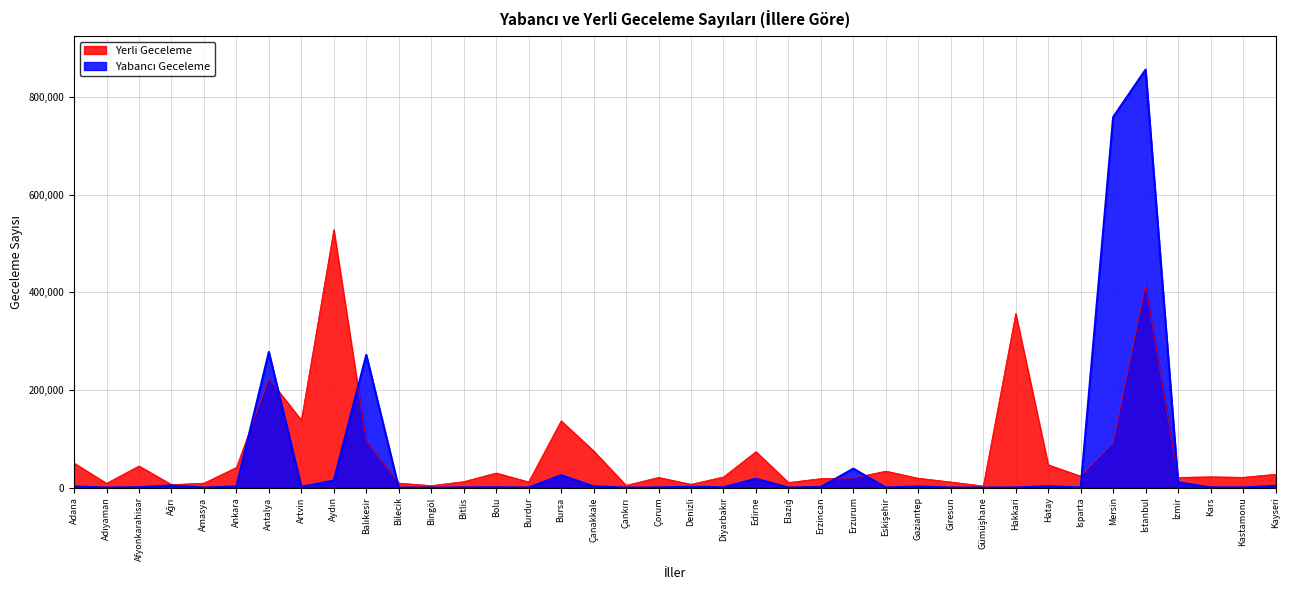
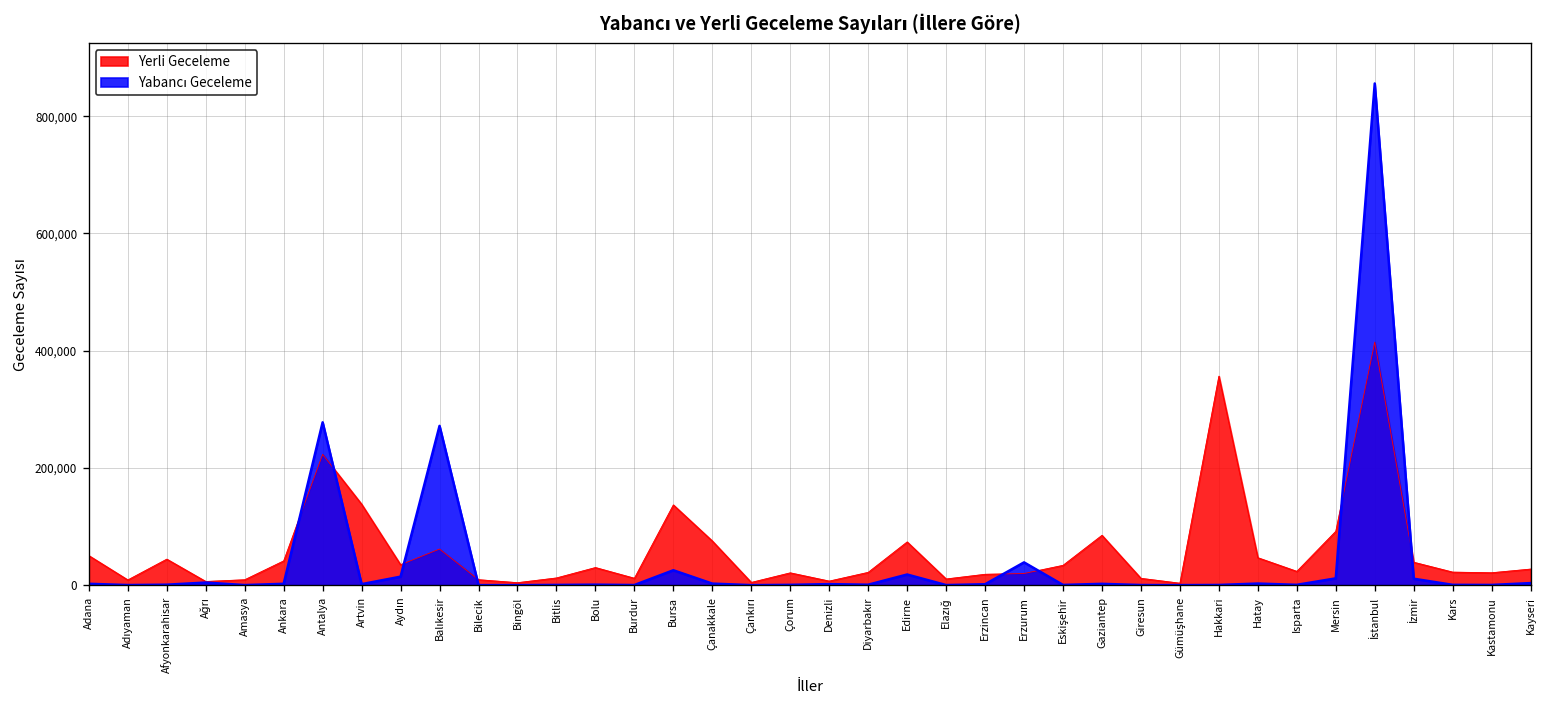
  {
    "Yerli Geceleme": {
      "Adana": "50,000",
      "Adıyaman": "10,000",
      "Afyonkarahisar": "40,000",
      "Amasya": "10,000",
      "Ankara": "40,000",
      "Antalya": "220,000",
      "Artvin": "140,000",
-     "Aydın": "530,000",
-     "Balıkesir": "100,000",
+     "Aydın": "30,000",
+     "Balıkesir": "60,000",
      "Bilecik": "10,000",
      "Bitlis": "10,000",
      "Bolu": "30,000",
      "Burdur": "10,000",
      "Bursa": "140,000",
      "Çanakkale": "80,000",
      "Çorum": "20,000",
      "Diyarbakır": "20,000",
      "Edirne": "70,000",
      "Elazığ": "10,000",
      "Erzincan": "20,000",
      "Erzurum": "20,000",
      "Eskişehir": "30,000",
-     "Gaziantep": "20,000",
+     "Gaziantep": "80,000",
      "Giresun": "10,000",
      "Hakkari": "360,000",
      "Hatay": "50,000",
      "Isparta": "20,000",
      "Mersin": "90,000",
      "İstanbul": "410,000",
-     "İzmir": "20,000",
+     "İzmir": "40,000",
      "Kars": "20,000",
      "Kastamonu": "20,000",
      "Kayseri": "30,000"
    },
    "Yabancı Geceleme": {
      "Adana": "0",
      "Adıyaman": "0",
      "Afyonkarahisar": "0",
      "Amasya": "0",
      "Ankara": "0",
      "Antalya": "280,000",
      "Artvin": "0",
      "Aydın": "10,000",
      "Balıkesir": "270,000",
      "Bilecik": "0",
      "Bitlis": "0",
      "Bolu": "0",
      "Burdur": "0",
      "Bursa": "30,000",
      "Çanakkale": "0",
      "Çorum": "0",
      "Diyarbakır": "0",
      "Edirne": "20,000",
      "Elazığ": "0",
      "Erzincan": "0",
      "Erzurum": "40,000",
      "Eskişehir": "0",
      "Gaziantep": "0",
      "Giresun": "0",
      "Hakkari": "0",
      "Hatay": "0",
      "Isparta": "0",
-     "Mersin": "760,000",
+     "Mersin": "10,000",
      "İstanbul": "860,000",
      "İzmir": "10,000",
      "Kars": "0",
      "Kastamonu": "0",
      "Kayseri": "0"
    }
  }
